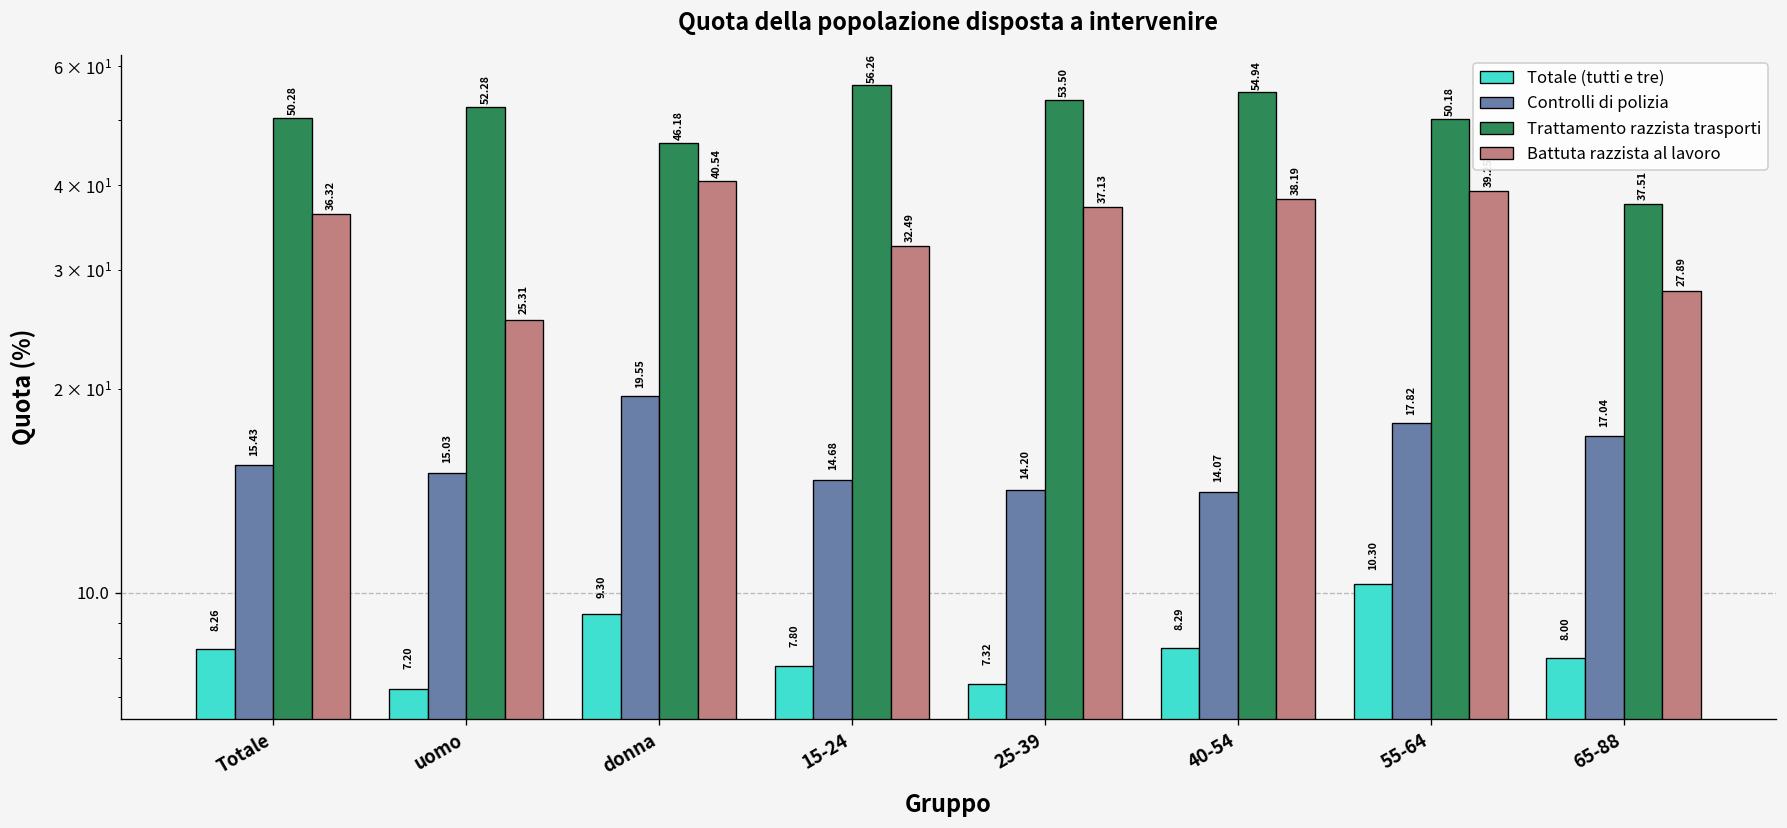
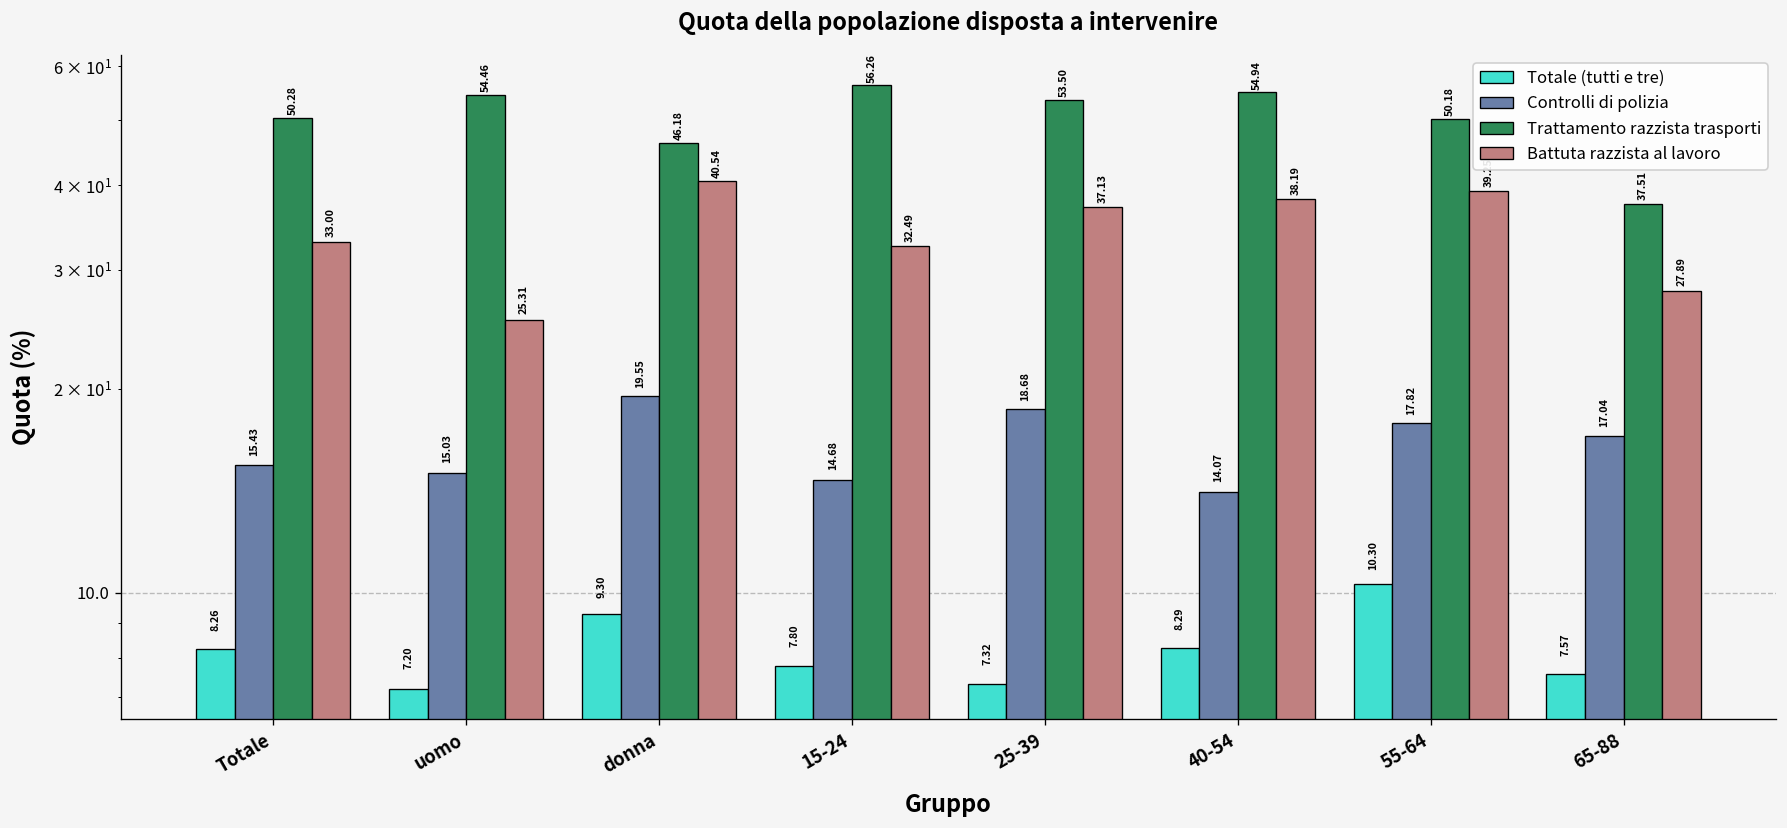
  {
    "Totale (tutti e tre)": {
      "Totale": 8.26,
      "uomo": 7.20,
      "donna": 9.30,
      "15-24": 7.80,
      "25-39": 7.32,
      "40-54": 8.29,
      "55-64": 10.30,
-     "65-88": 8.00
+     "65-88": 7.57
    },
    "Controlli di polizia": {
      "Totale": 15.43,
      "uomo": 15.03,
      "donna": 19.55,
      "15-24": 14.68,
-     "25-39": 14.20,
+     "25-39": 18.68,
      "40-54": 14.07,
      "55-64": 17.82,
      "65-88": 17.04
    },
    "Trattamento razzista trasporti": {
      "Totale": 50.28,
-     "uomo": 52.28,
+     "uomo": 54.46,
      "donna": 46.18,
      "15-24": 56.26,
      "25-39": 53.50,
      "40-54": 54.94,
      "55-64": 50.18,
      "65-88": 37.51
    },
    "Battuta razzista al lavoro": {
-     "Totale": 36.32,
+     "Totale": 33.00,
      "uomo": 25.31,
      "donna": 40.54,
      "15-24": 32.49,
      "25-39": 37.13,
      "40-54": 38.19,
      "65-88": 27.89
    }
  }
